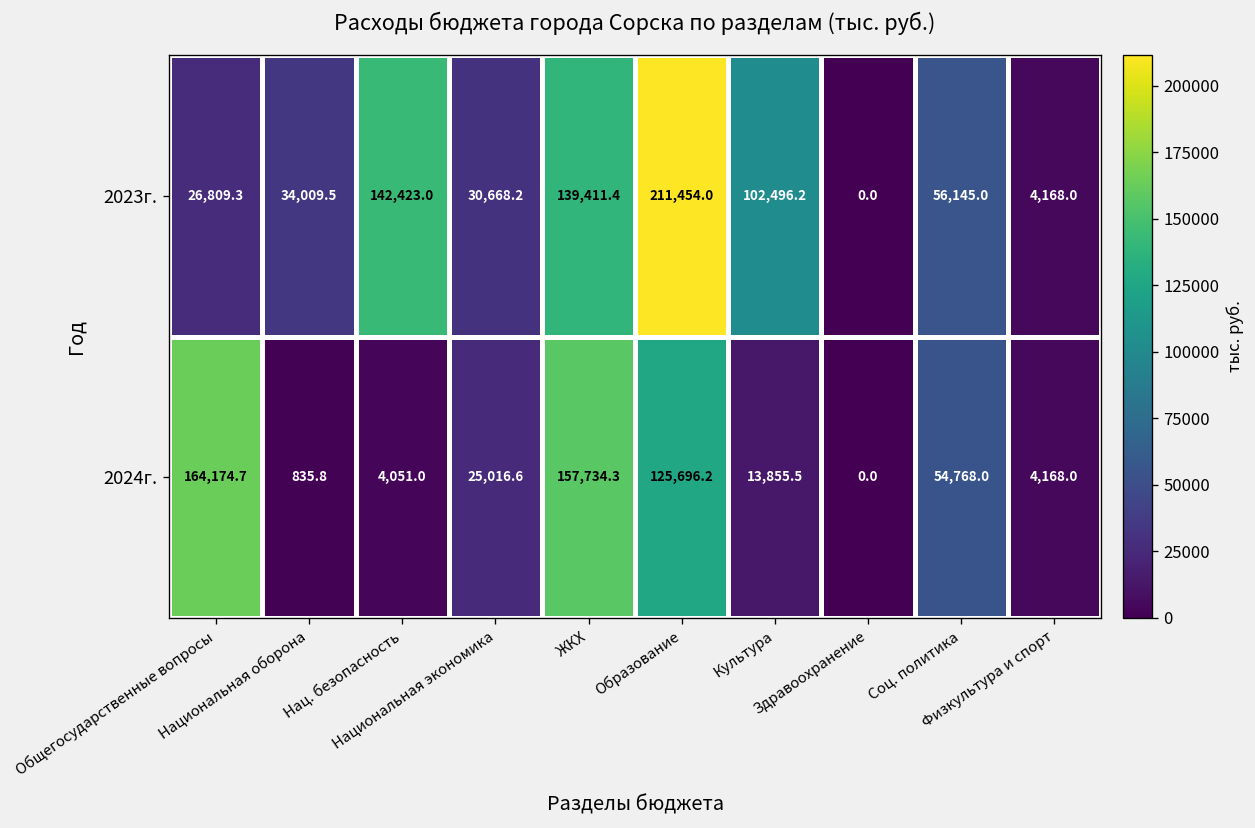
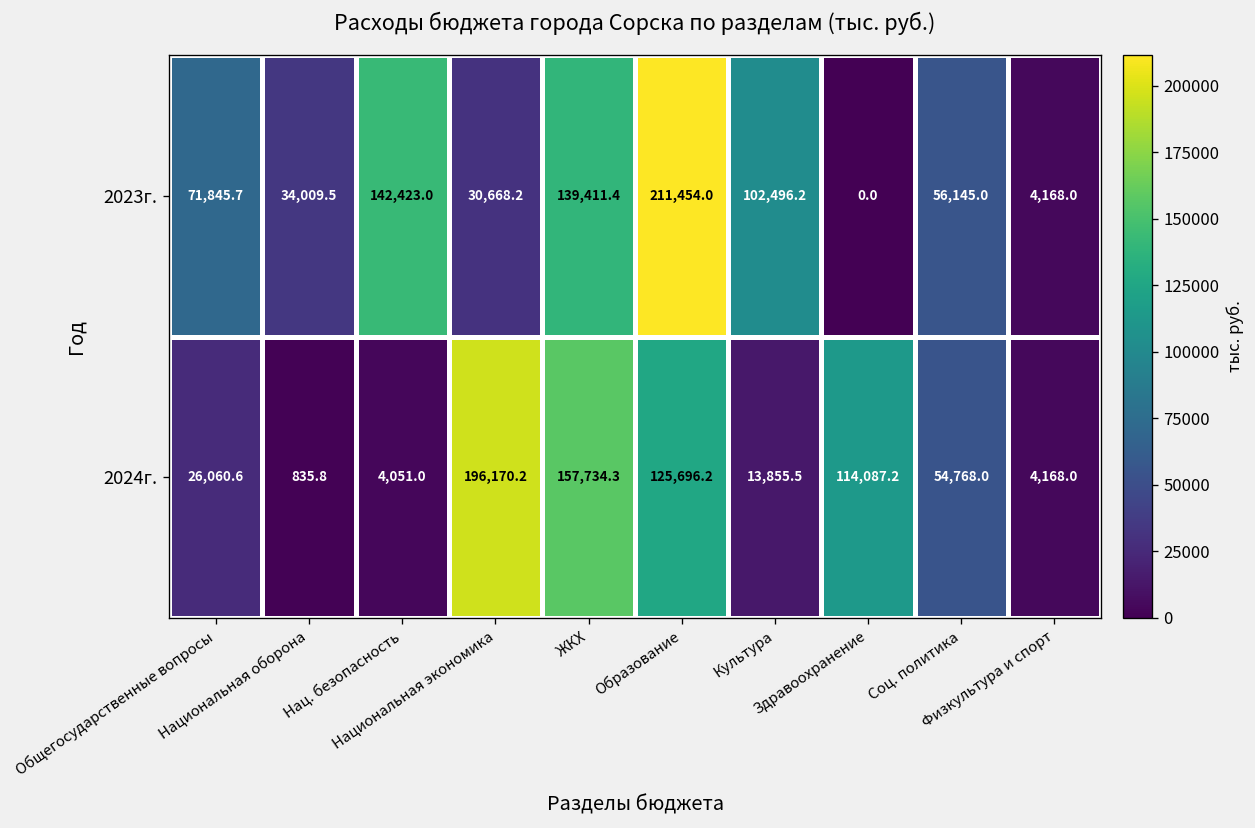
  {
    "2023г.": {
-     "Общегосударственные вопросы": "26,809.3",
+     "Общегосударственные вопросы": "71,845.7",
      "Национальная оборона": "34,009.5",
      "Нац. безопасность": "142,423.0",
      "Национальная экономика": "30,668.2",
      "ЖКХ": "139,411.4",
      "Образование": "211,454.0",
      "Культура": "102,496.2",
      "Здравоохранение": "0.0",
      "Соц. политика": "56,145.0",
      "Физкультура и спорт": "4,168.0"
    },
    "2024г.": {
-     "Общегосударственные вопросы": "164,174.7",
+     "Общегосударственные вопросы": "26,060.6",
      "Национальная оборона": "835.8",
      "Нац. безопасность": "4,051.0",
-     "Национальная экономика": "25,016.6",
+     "Национальная экономика": "196,170.2",
      "ЖКХ": "157,734.3",
      "Образование": "125,696.2",
      "Культура": "13,855.5",
-     "Здравоохранение": "0.0",
+     "Здравоохранение": "114,087.2",
      "Соц. политика": "54,768.0",
      "Физкультура и спорт": "4,168.0"
    }
  }
